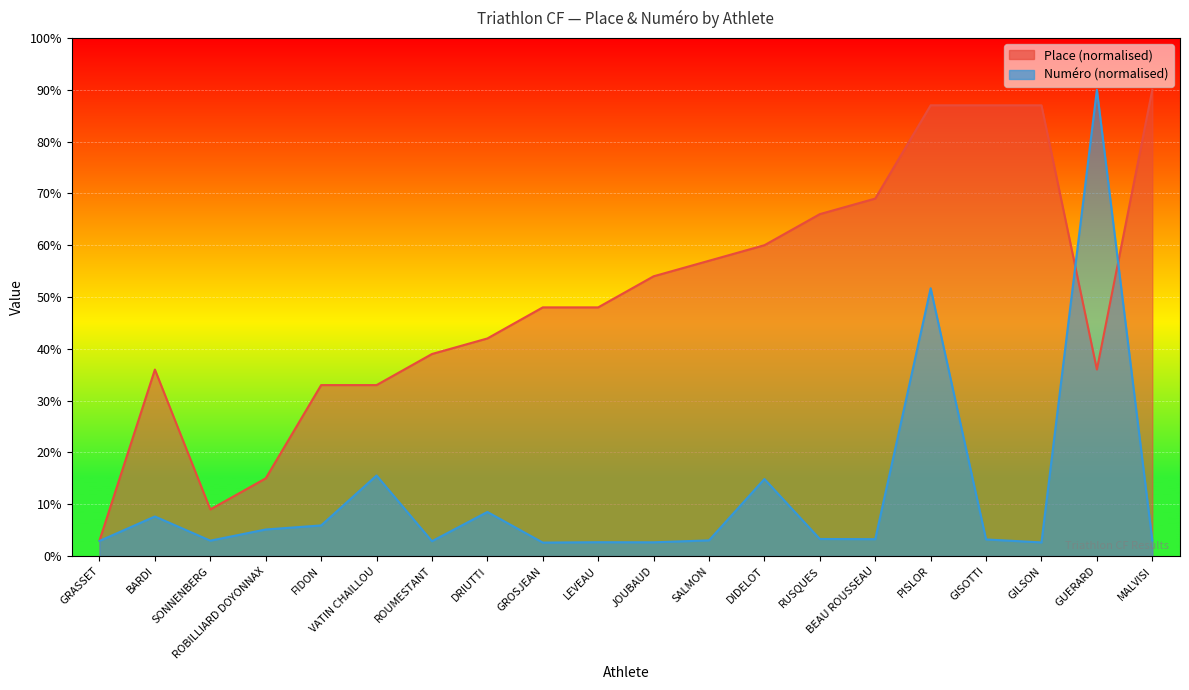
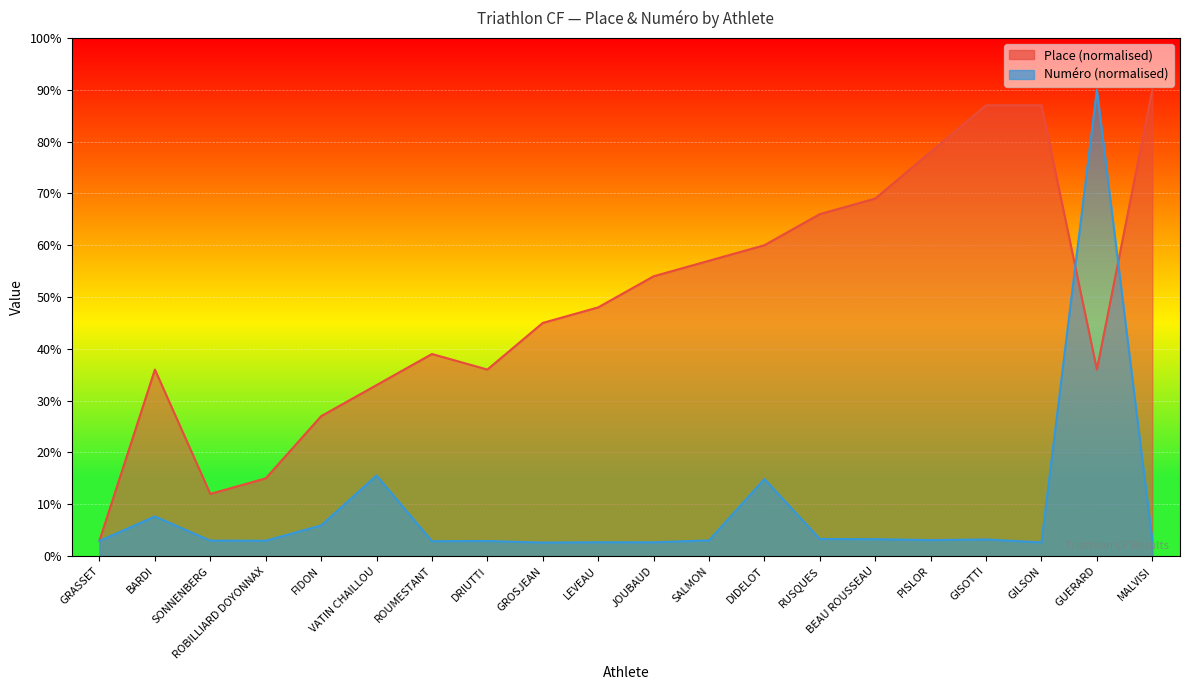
  {
    "Place (normalised)": {
      "BARDI": "36%",
-     "SONNENBERG": "9%",
+     "SONNENBERG": "12%",
      "ROBILLIARD DOYONNAX": "15%",
-     "FIDON": "33%",
+     "FIDON": "27%",
      "VATIN CHAILLOU": "33%",
      "ROUMESTANT": "39%",
-     "DRIUTTI": "42%",
-     "GROSJEAN": "48%",
+     "DRIUTTI": "36%",
+     "GROSJEAN": "45%",
      "LEVEAU": "48%",
      "JOUBAUD": "54%",
      "SALMON": "57%",
      "DIDELOT": "60%",
      "RUSQUES": "66%",
      "BEAU ROUSSEAU": "69%",
-     "PISLOR": "87%",
+     "PISLOR": "78%",
      "GISOTTI": "87%",
      "GILSON": "87%",
      "GUERARD": "36%",
      "MALVISI": "90%"
    },
    "Numéro (normalised)": {
      "BARDI": "8%",
      "SONNENBERG": "3%",
-     "ROBILLIARD DOYONNAX": "5%",
+     "ROBILLIARD DOYONNAX": "3%",
      "FIDON": "6%",
      "VATIN CHAILLOU": "16%",
      "ROUMESTANT": "3%",
-     "DRIUTTI": "9%",
+     "DRIUTTI": "3%",
      "GROSJEAN": "3%",
      "LEVEAU": "3%",
      "JOUBAUD": "3%",
      "SALMON": "3%",
      "DIDELOT": "15%",
      "RUSQUES": "3%",
      "BEAU ROUSSEAU": "3%",
-     "PISLOR": "52%",
+     "PISLOR": "3%",
      "GISOTTI": "3%",
      "GILSON": "3%",
      "GUERARD": "90%",
      "MALVISI": "3%"
    }
  }
